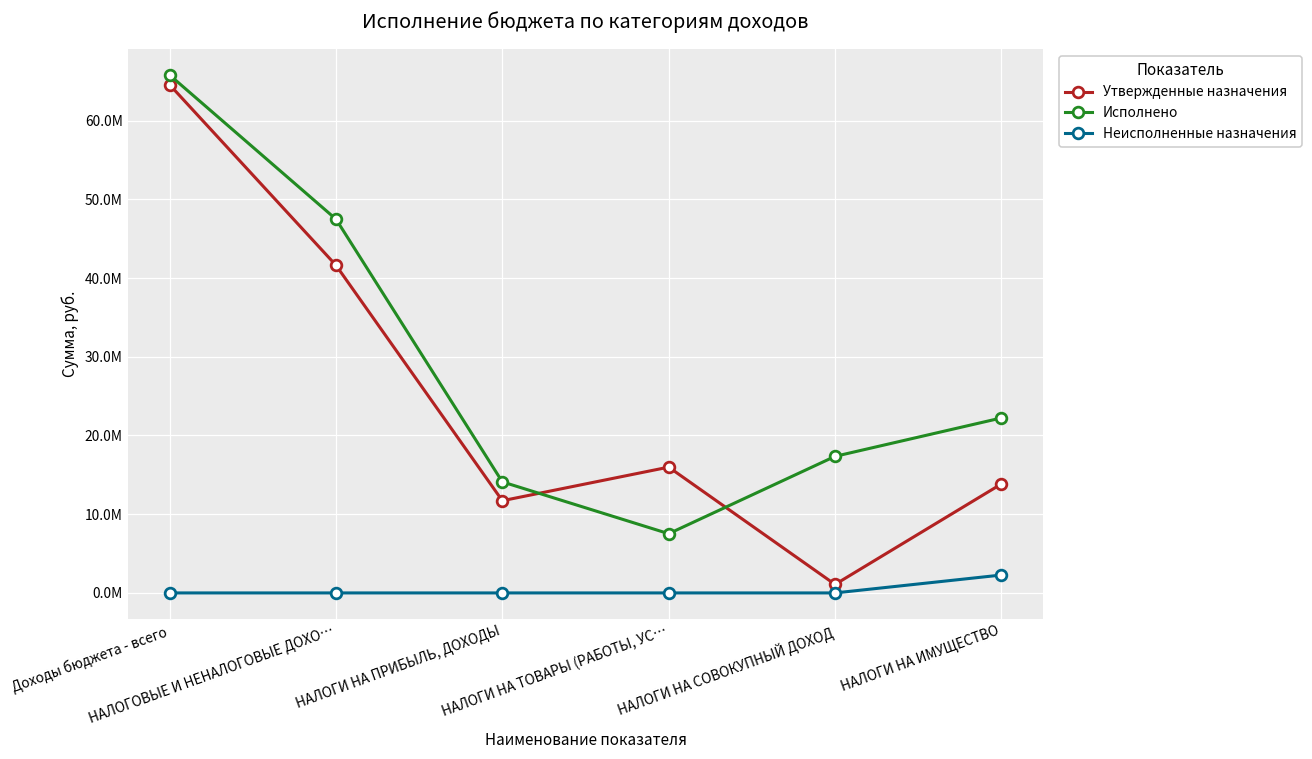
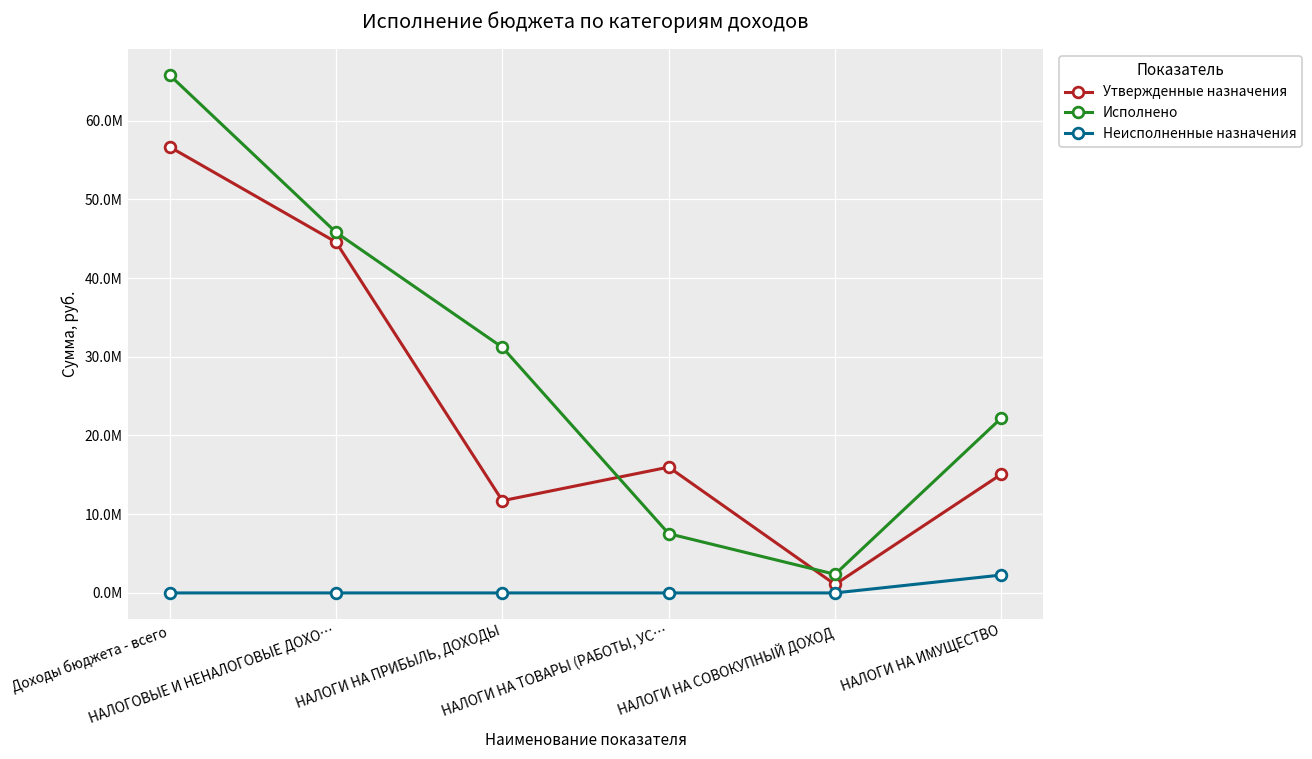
  {
    "Утвержденные назначения": {
-     "Доходы бюджета - всего": 65000000,
-     "НАЛОГОВЫЕ И НЕНАЛОГОВЫЕ ДОХО…": 42000000,
+     "Доходы бюджета - всего": 57000000,
+     "НАЛОГОВЫЕ И НЕНАЛОГОВЫЕ ДОХО…": 45000000,
      "НАЛОГИ НА ПРИБЫЛЬ, ДОХОДЫ": 12000000,
      "НАЛОГИ НА ТОВАРЫ (РАБОТЫ, УС…": 16000000,
      "НАЛОГИ НА СОВОКУПНЫЙ ДОХОД": 1000000,
-     "НАЛОГИ НА ИМУЩЕСТВО": 14000000
+     "НАЛОГИ НА ИМУЩЕСТВО": 15000000
    },
    "Исполнено": {
      "Доходы бюджета - всего": 66000000,
-     "НАЛОГОВЫЕ И НЕНАЛОГОВЫЕ ДОХО…": 47000000,
-     "НАЛОГИ НА ПРИБЫЛЬ, ДОХОДЫ": 14000000,
+     "НАЛОГОВЫЕ И НЕНАЛОГОВЫЕ ДОХО…": 46000000,
+     "НАЛОГИ НА ПРИБЫЛЬ, ДОХОДЫ": 31000000,
      "НАЛОГИ НА ТОВАРЫ (РАБОТЫ, УС…": 8000000,
-     "НАЛОГИ НА СОВОКУПНЫЙ ДОХОД": 17000000,
+     "НАЛОГИ НА СОВОКУПНЫЙ ДОХОД": 2000000,
      "НАЛОГИ НА ИМУЩЕСТВО": 22000000
    },
    "Неисполненные назначения": {
      "Доходы бюджета - всего": 0,
      "НАЛОГОВЫЕ И НЕНАЛОГОВЫЕ ДОХО…": 0,
      "НАЛОГИ НА ПРИБЫЛЬ, ДОХОДЫ": 0,
      "НАЛОГИ НА ТОВАРЫ (РАБОТЫ, УС…": 0,
      "НАЛОГИ НА СОВОКУПНЫЙ ДОХОД": 0,
      "НАЛОГИ НА ИМУЩЕСТВО": 2000000
    }
  }
